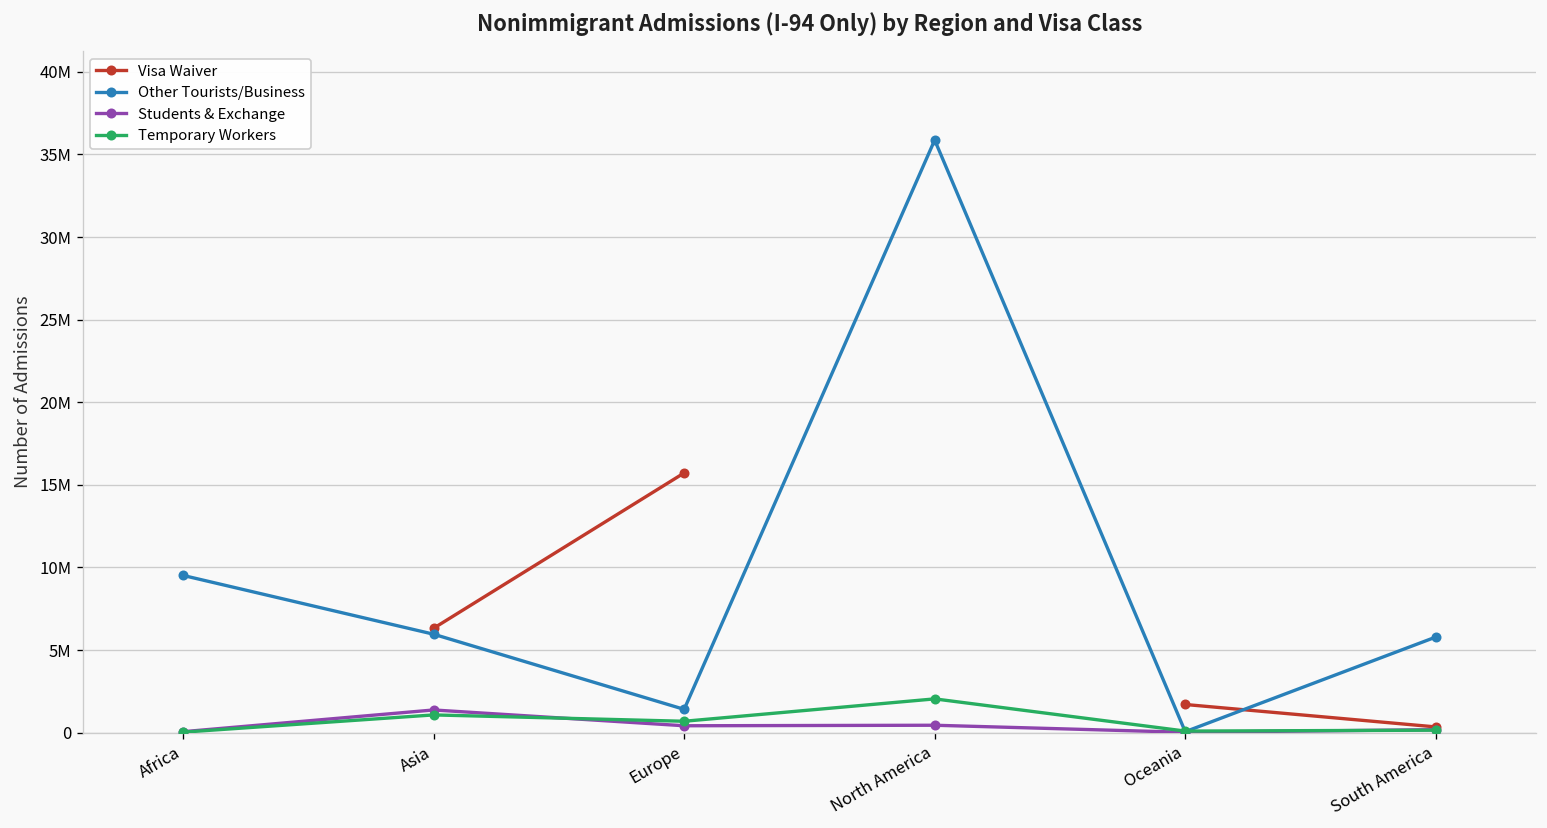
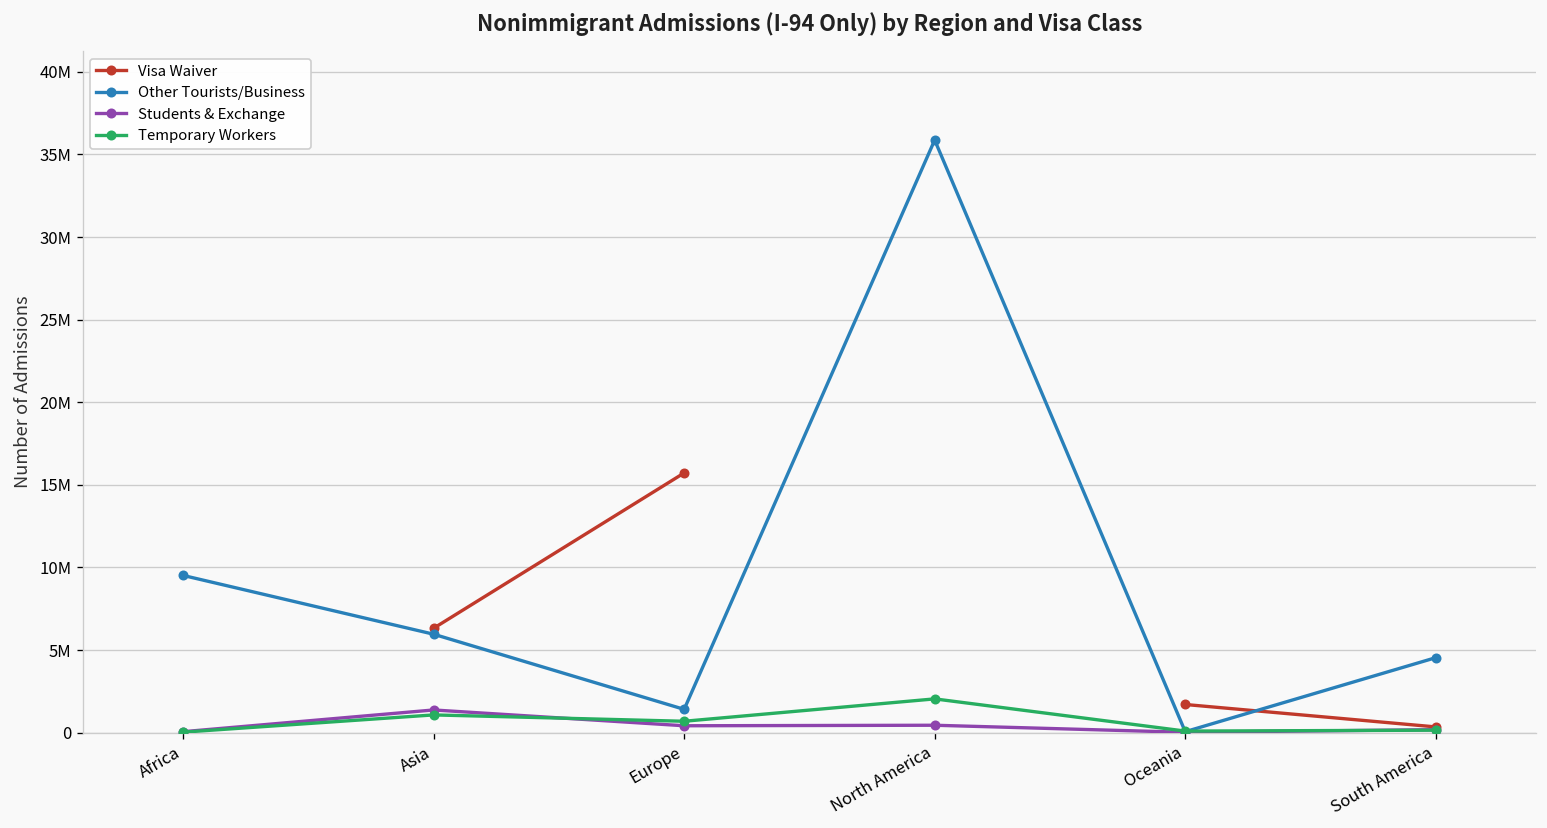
  {
    "Visa Waiver": {
      "Asia": 6300000,
      "Europe": 15700000,
      "Oceania": 1700000
    },
    "Other Tourists/Business": {
      "Africa": 9500000,
      "Asia": 6000000,
      "Europe": 1400000,
      "North America": 35900000,
-     "South America": 5800000
+     "South America": 4500000
    },
    "Students & Exchange": {
      "Asia": 1400000,
      "Europe": 400000,
      "North America": 500000
    },
    "Temporary Workers": {
      "Asia": 1100000,
      "Europe": 700000,
      "North America": 2000000
    }
  }
